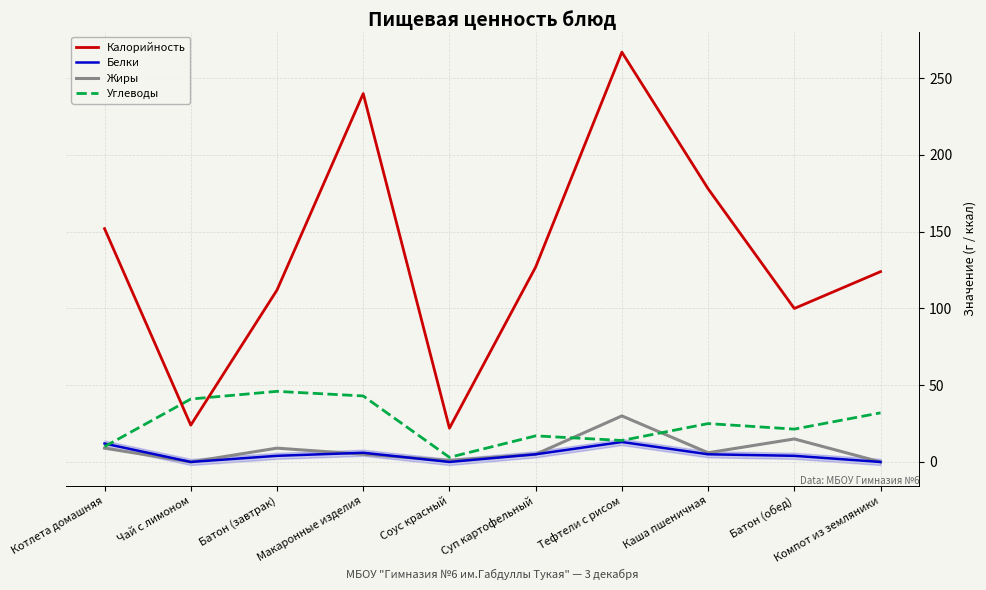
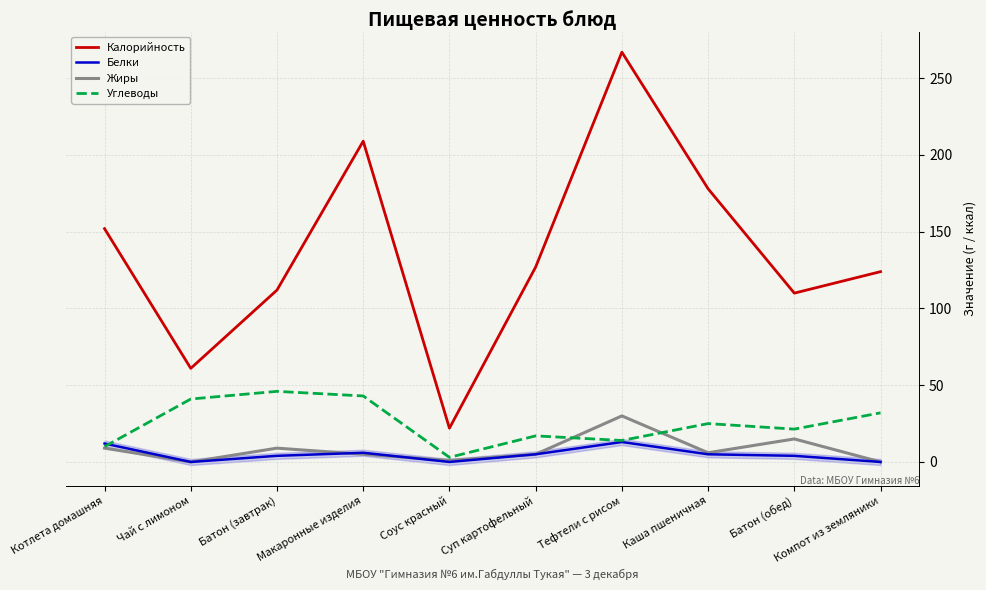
  {
    "Калорийность": {
      "Котлета домашняя": 152,
-     "Чай с лимоном": 24,
+     "Чай с лимоном": 61,
      "Батон (завтрак)": 112,
-     "Макаронные изделия": 240,
+     "Макаронные изделия": 209,
      "Соус красный": 22,
      "Суп картофельный": 127,
      "Тефтели с рисом": 267,
      "Каша пшеничная": 178,
-     "Батон (обед)": 100,
+     "Батон (обед)": 110,
      "Компот из земляники": 124
    },
    "Жиры": {
      "Батон (завтрак)": 9,
      "Тефтели с рисом": 30,
      "Батон (обед)": 15
    },
    "Углеводы": {
      "Чай с лимоном": 41,
      "Батон (завтрак)": 46,
      "Макаронные изделия": 43,
      "Суп картофельный": 17,
      "Каша пшеничная": 25,
      "Батон (обед)": 21,
      "Компот из земляники": 32
    }
  }
